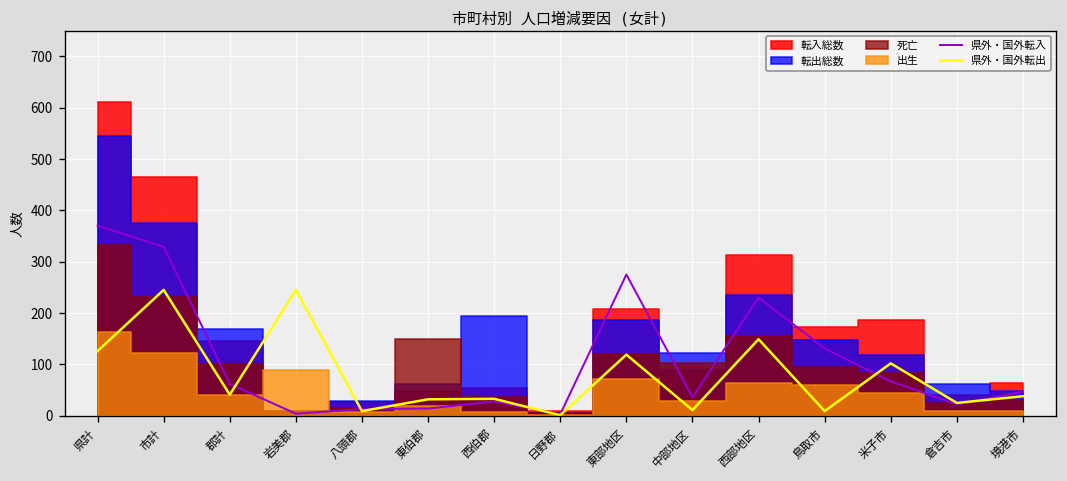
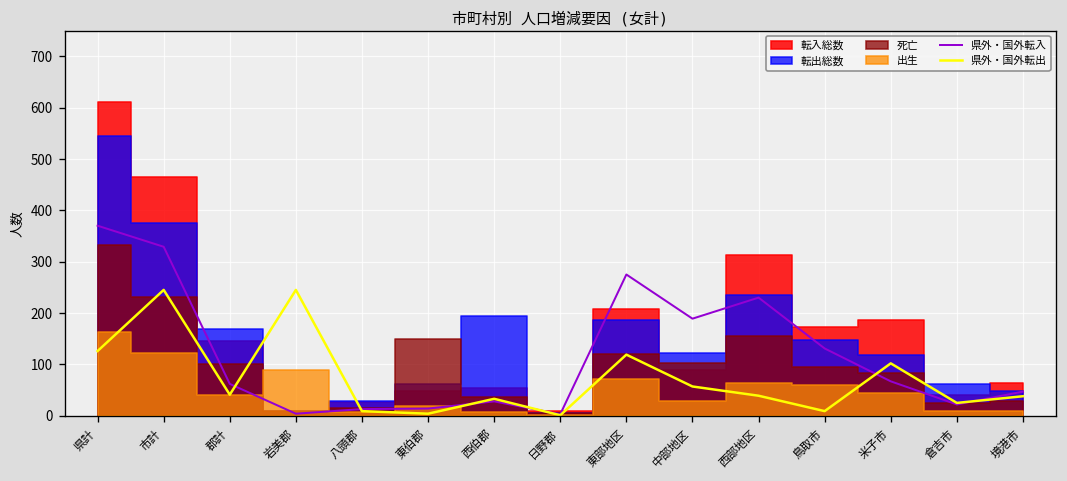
  {
    "県外・国外転入": {
      "県計": 370,
      "市計": 330,
      "郡計": 60,
      "岩美郡": 0,
      "東伯郡": 10,
      "東部地区": 280,
-     "中部地区": 40,
+     "中部地区": 190,
      "西部地区": 230,
      "鳥取市": 130,
      "米子市": 70
    },
    "県外・国外転出": {
      "県計": 130,
      "市計": 250,
      "郡計": 40,
      "岩美郡": 250,
-     "東伯郡": 30,
+     "東伯郡": 0,
      "東部地区": 120,
-     "中部地区": 10,
-     "西部地区": 150,
+     "中部地区": 60,
+     "西部地区": 40,
      "鳥取市": 10,
      "米子市": 100,
      "境港市": 40
    }
  }
